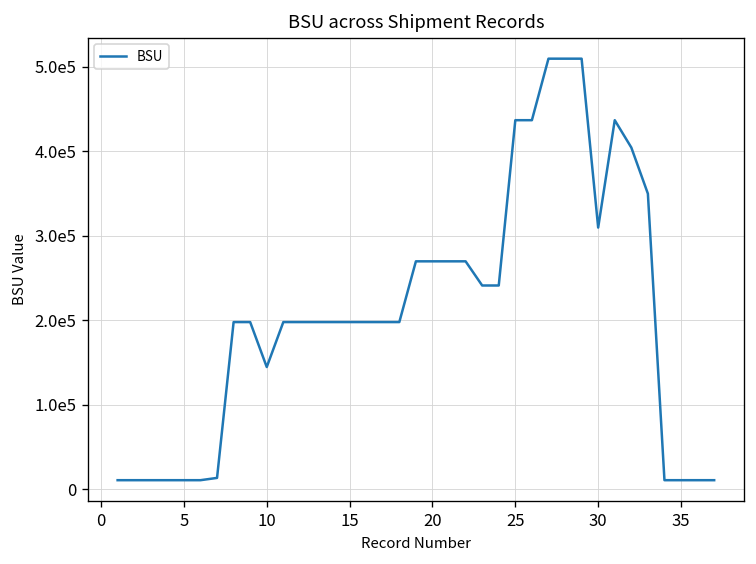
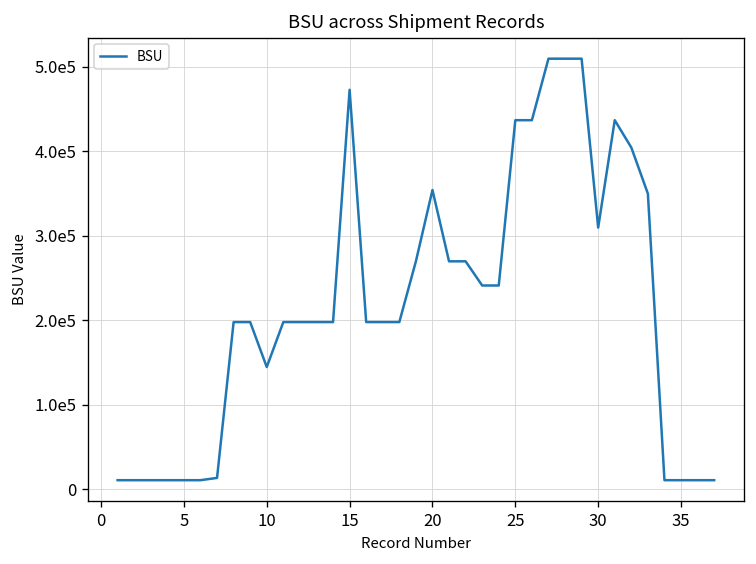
  {
    "5": 10000,
    "10": 140000,
-   "15": 200000,
-   "20": 270000,
+   "15": 470000,
+   "20": 350000,
    "25": 440000,
    "30": 310000,
    "35": 10000
  }
